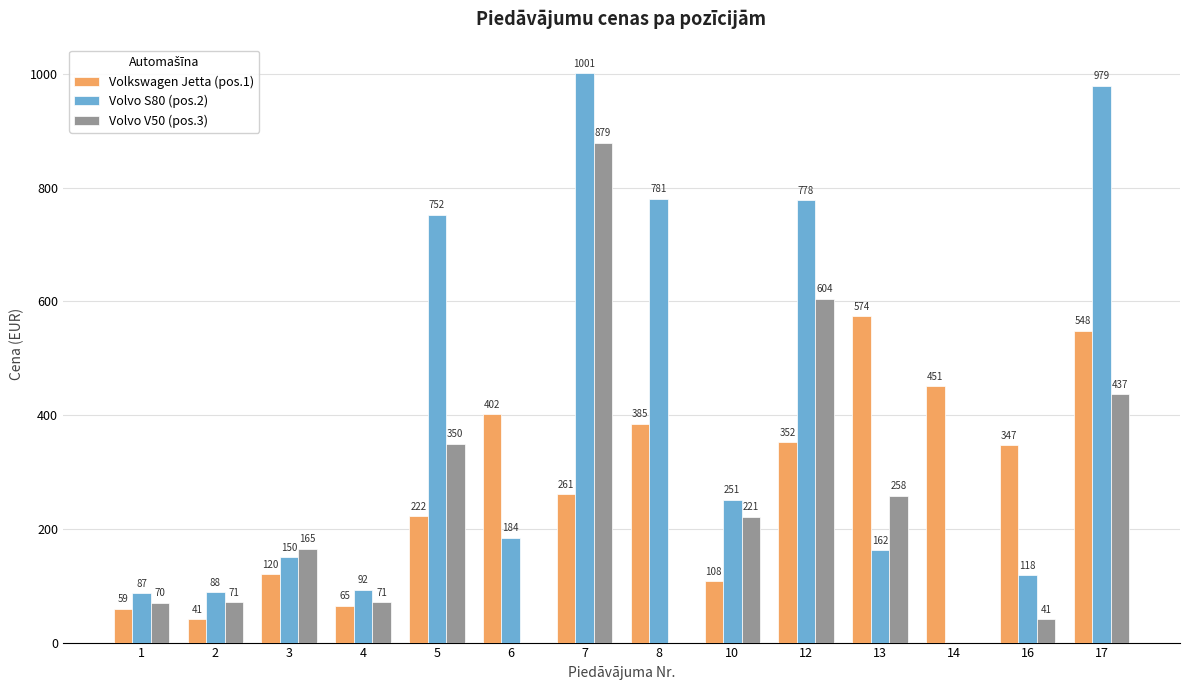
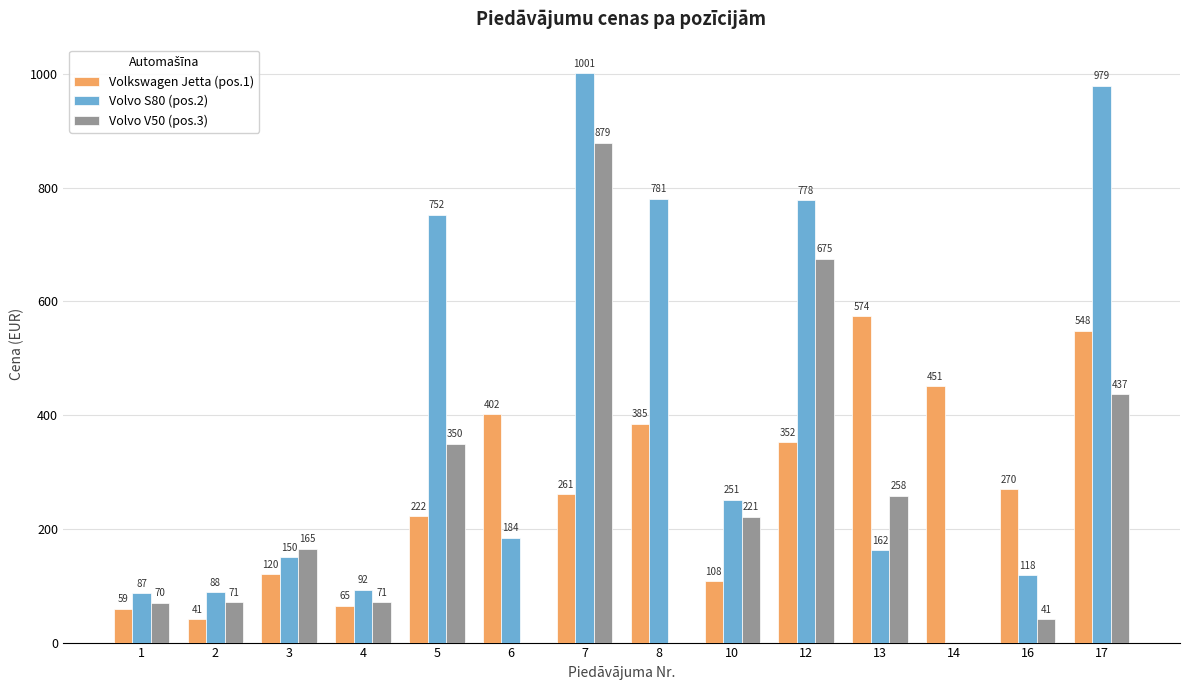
  {
    "Volkswagen Jetta (pos.1)": {
      "1": 59,
      "2": 41,
      "3": 120,
      "4": 65,
      "5": 222,
      "6": 402,
      "7": 261,
      "8": 385,
      "10": 108,
      "12": 352,
      "13": 574,
      "14": 451,
-     "16": 347,
+     "16": 270,
      "17": 548
    },
    "Volvo S80 (pos.2)": {
      "1": 87,
      "2": 88,
      "3": 150,
      "4": 92,
      "5": 752,
      "6": 184,
      "7": 1001,
      "8": 781,
      "10": 251,
      "12": 778,
      "13": 162,
      "16": 118,
      "17": 979
    },
    "Volvo V50 (pos.3)": {
      "1": 70,
      "2": 71,
      "3": 165,
      "4": 71,
      "5": 350,
      "7": 879,
      "10": 221,
-     "12": 604,
+     "12": 675,
      "13": 258,
      "16": 41,
      "17": 437
    }
  }
